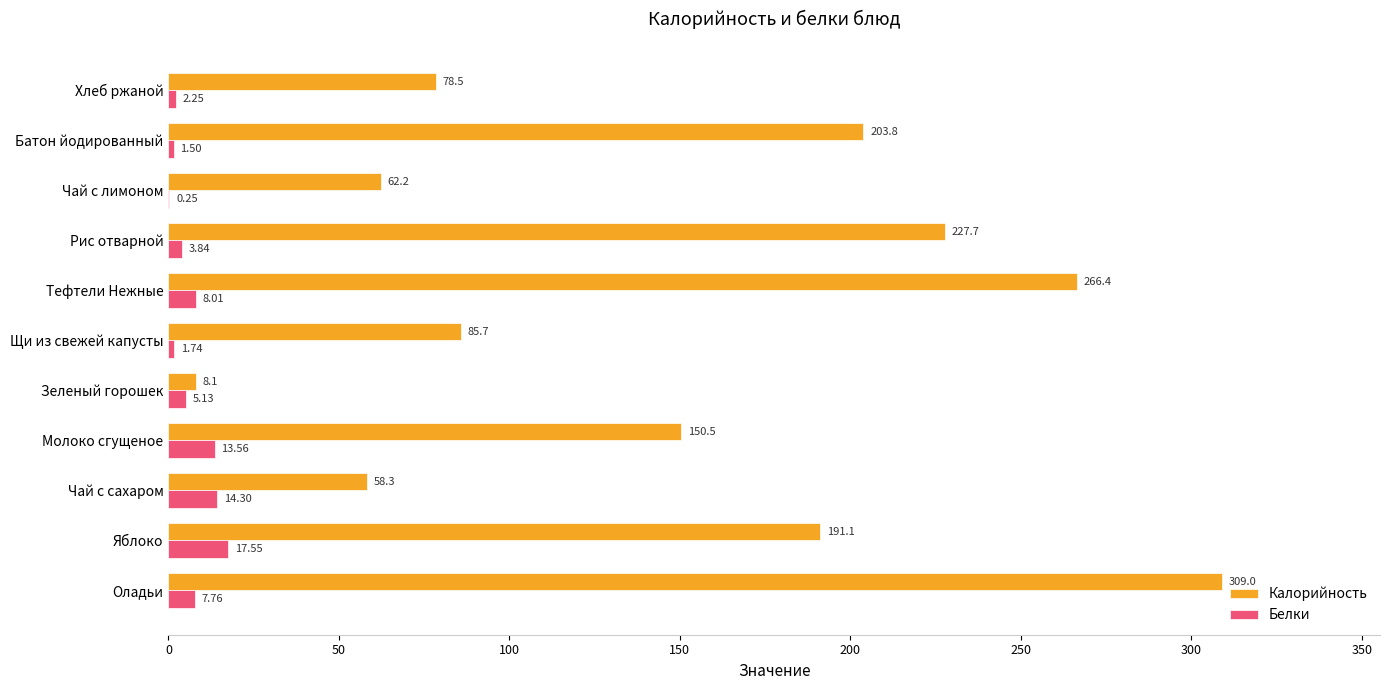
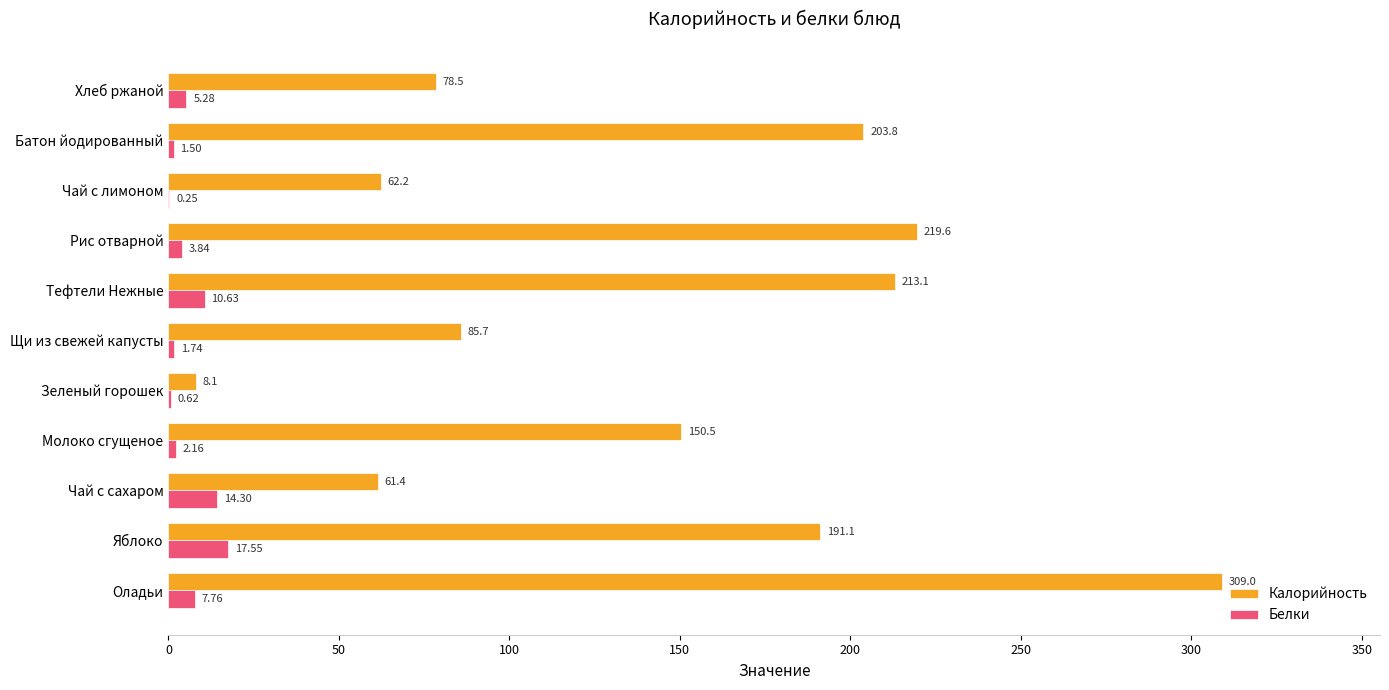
  {
    "Калорийность": {
      "Хлеб ржаной": 78.5,
      "Батон йодированный": 203.8,
      "Чай с лимоном": 62.2,
-     "Рис отварной": 227.7,
-     "Тефтели Нежные": 266.4,
+     "Рис отварной": 219.6,
+     "Тефтели Нежные": 213.1,
      "Щи из свежей капусты": 85.7,
      "Зеленый горошек": 8.1,
      "Молоко сгущеное": 150.5,
-     "Чай с сахаром": 58.3,
+     "Чай с сахаром": 61.4,
      "Яблоко": 191.1,
      "Оладьи": 309.0
    },
    "Белки": {
-     "Хлеб ржаной": 2.25,
+     "Хлеб ржаной": 5.28,
      "Батон йодированный": 1.50,
      "Чай с лимоном": 0.25,
      "Рис отварной": 3.84,
-     "Тефтели Нежные": 8.01,
+     "Тефтели Нежные": 10.63,
      "Щи из свежей капусты": 1.74,
-     "Зеленый горошек": 5.13,
-     "Молоко сгущеное": 13.56,
+     "Зеленый горошек": 0.62,
+     "Молоко сгущеное": 2.16,
      "Чай с сахаром": 14.30,
      "Яблоко": 17.55,
      "Оладьи": 7.76
    }
  }
